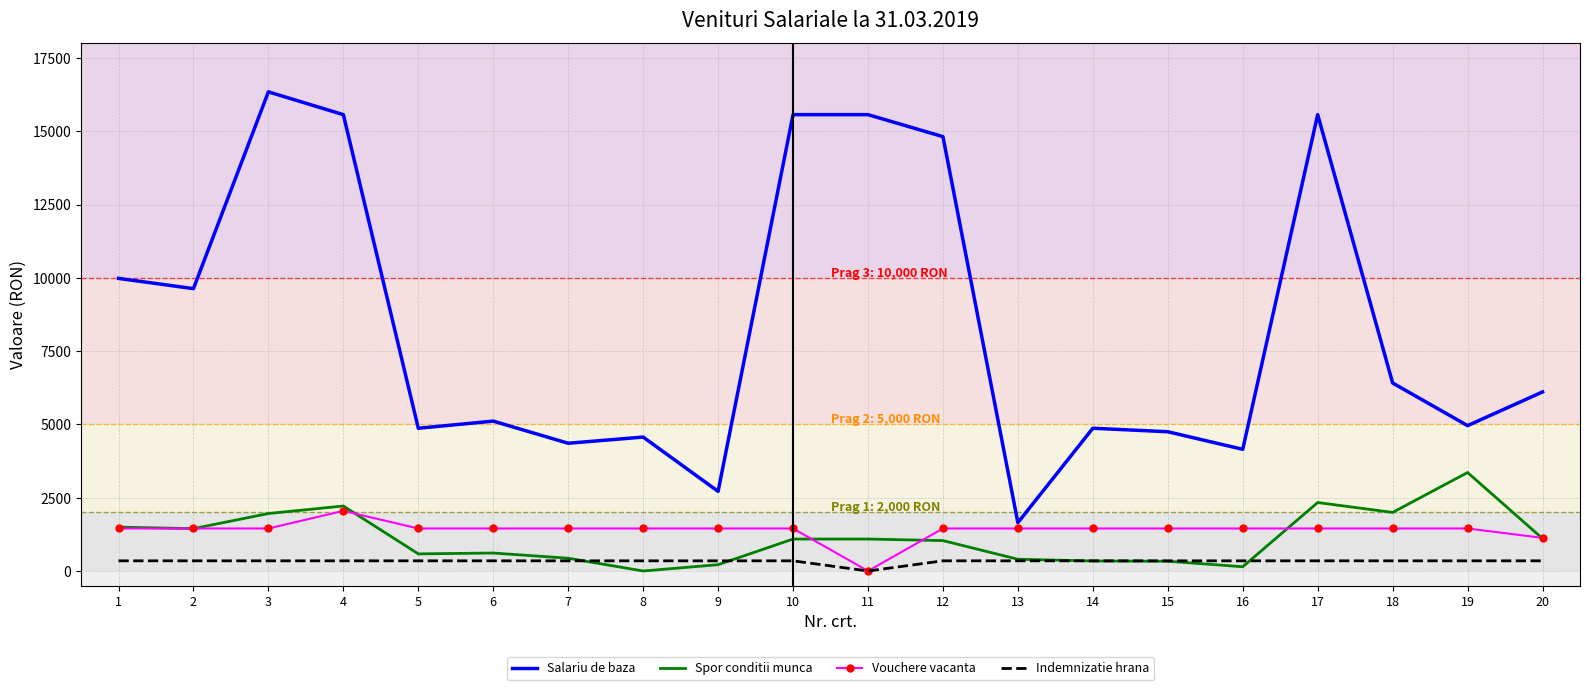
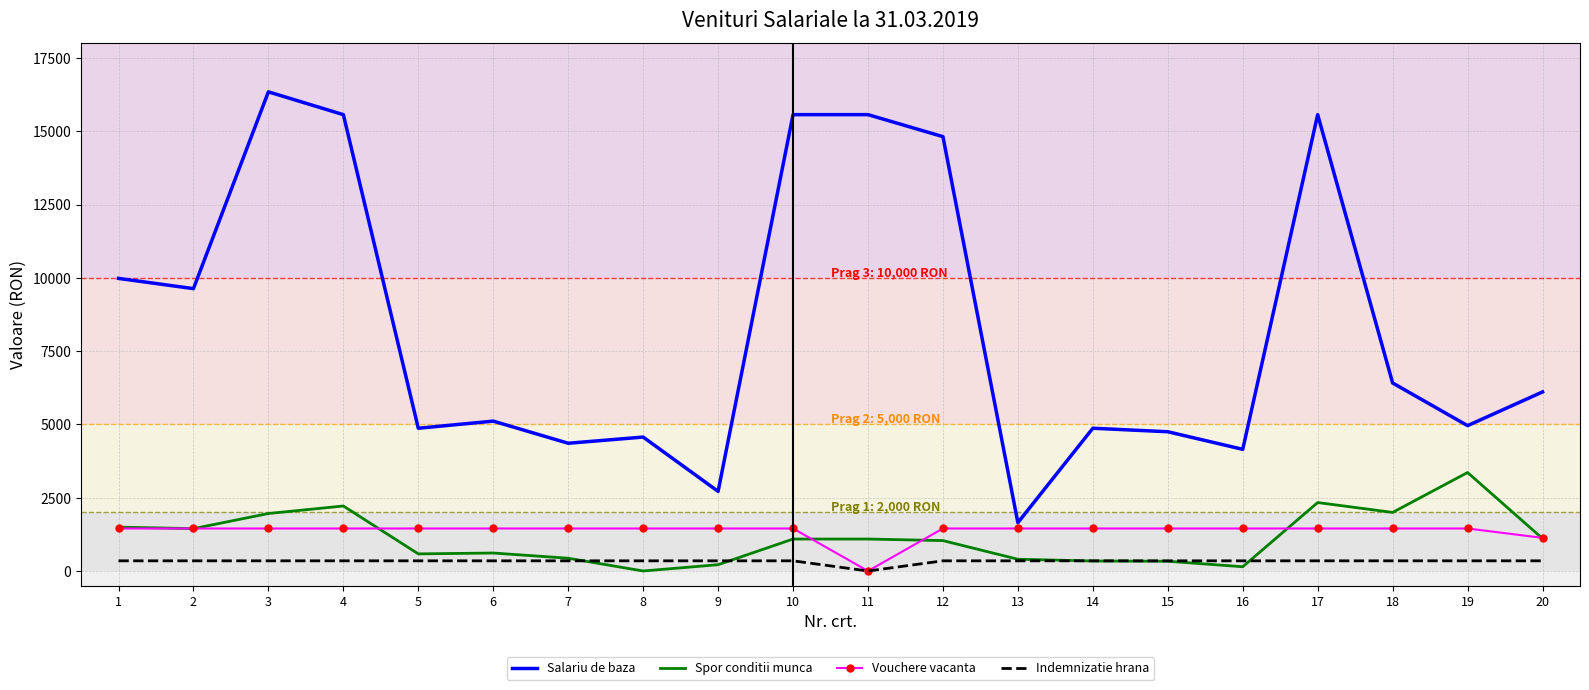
  {
    "Salariu de baza": {
      "1": 10000,
      "2": 9600,
      "3": 16300,
      "4": 15600,
      "5": 4900,
      "6": 5100,
      "7": 4400,
      "8": 4600,
      "9": 2700,
      "10": 15600,
      "11": 15600,
      "12": 14800,
      "13": 1600,
      "14": 4900,
      "15": 4800,
      "16": 4200,
      "17": 15600,
      "18": 6400,
      "19": 5000,
      "20": 6100
    },
    "Spor conditii munca": {
      "3": 2000,
      "4": 2200,
      "5": 600,
      "6": 600,
      "7": 400,
      "8": 0,
      "9": 200,
      "10": 1100,
      "11": 1100,
      "12": 1000,
      "16": 100,
      "17": 2300,
      "18": 2000,
      "19": 3400
    },
    "Vouchere vacanta": {
      "3": 1500,
-     "4": 2100,
+     "4": 1500,
      "5": 1500,
      "6": 1500,
      "7": 1500,
      "8": 1500,
      "9": 1500,
      "10": 1500,
      "13": 1500,
      "14": 1500,
      "15": 1500,
      "16": 1500,
      "17": 1500,
      "18": 1500,
      "19": 1500
    },
    "Indemnizatie hrana": {
      "1": 300,
      "2": 300,
      "3": 300,
      "4": 300,
      "5": 300,
      "6": 300,
      "7": 300,
      "8": 300,
      "9": 300,
      "10": 300,
      "12": 300,
      "16": 300,
      "17": 300,
      "18": 300,
      "19": 300,
      "20": 300
    }
  }
